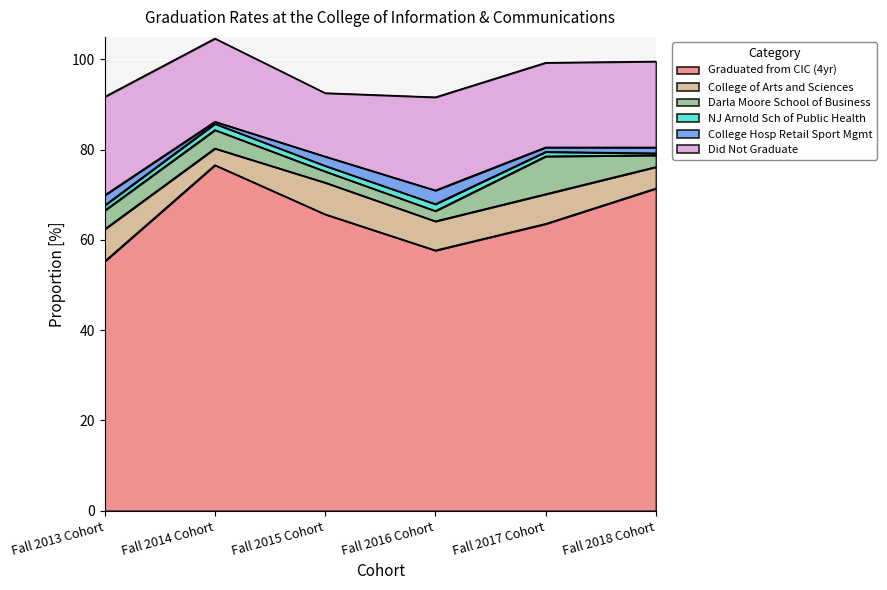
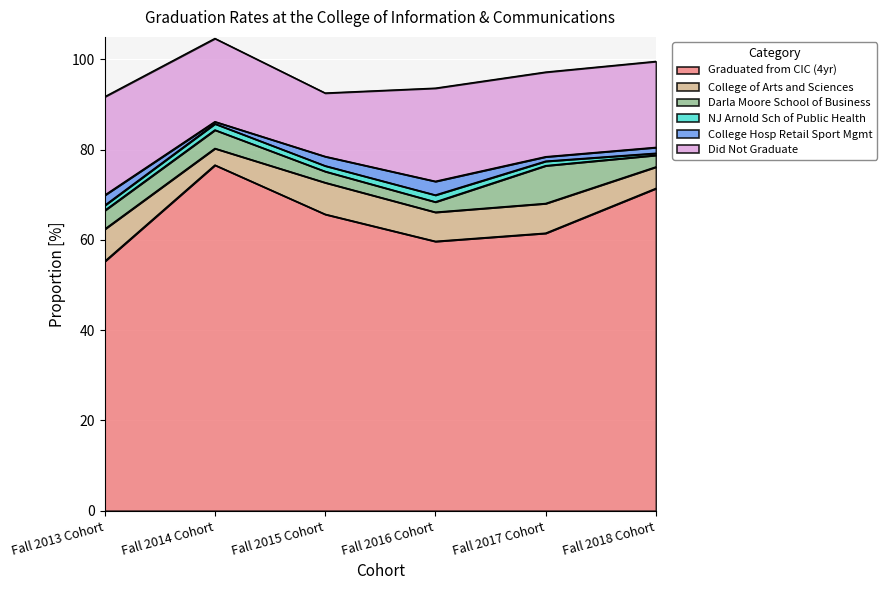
  {
    "Graduated from CIC (4yr)": {
      "Fall 2013 Cohort": 55,
      "Fall 2014 Cohort": 77,
      "Fall 2015 Cohort": 66,
-     "Fall 2016 Cohort": 58,
-     "Fall 2017 Cohort": 64,
+     "Fall 2016 Cohort": 60,
+     "Fall 2017 Cohort": 62,
      "Fall 2018 Cohort": 71
    },
    "College of Arts and Sciences": {
      "Fall 2013 Cohort": 7,
      "Fall 2014 Cohort": 4,
      "Fall 2015 Cohort": 7,
      "Fall 2016 Cohort": 6,
      "Fall 2017 Cohort": 7,
      "Fall 2018 Cohort": 5
    },
    "Darla Moore School of Business": {
      "Fall 2013 Cohort": 4,
      "Fall 2014 Cohort": 4,
      "Fall 2015 Cohort": 2,
      "Fall 2016 Cohort": 2,
      "Fall 2017 Cohort": 8
    },
    "NJ Arnold Sch of Public Health": {
      "Fall 2013 Cohort": 1,
      "Fall 2015 Cohort": 1,
      "Fall 2016 Cohort": 2,
      "Fall 2017 Cohort": 1
    },
    "College Hosp Retail Sport Mgmt": {
      "Fall 2013 Cohort": 2,
      "Fall 2015 Cohort": 2,
      "Fall 2016 Cohort": 3,
      "Fall 2017 Cohort": 1,
      "Fall 2018 Cohort": 1
    },
    "Did Not Graduate": {
      "Fall 2013 Cohort": 22,
      "Fall 2014 Cohort": 18,
      "Fall 2015 Cohort": 14,
      "Fall 2016 Cohort": 21,
      "Fall 2017 Cohort": 19,
      "Fall 2018 Cohort": 19
    }
  }
